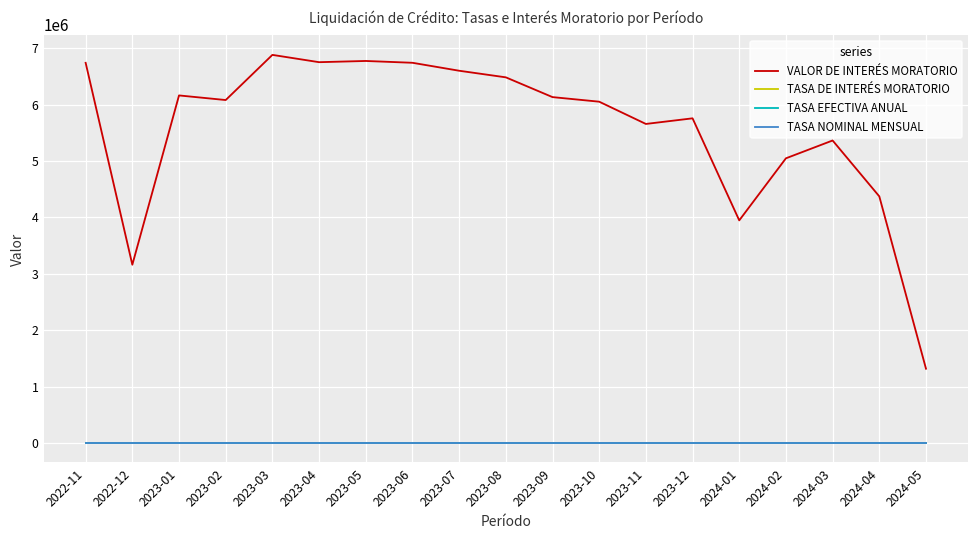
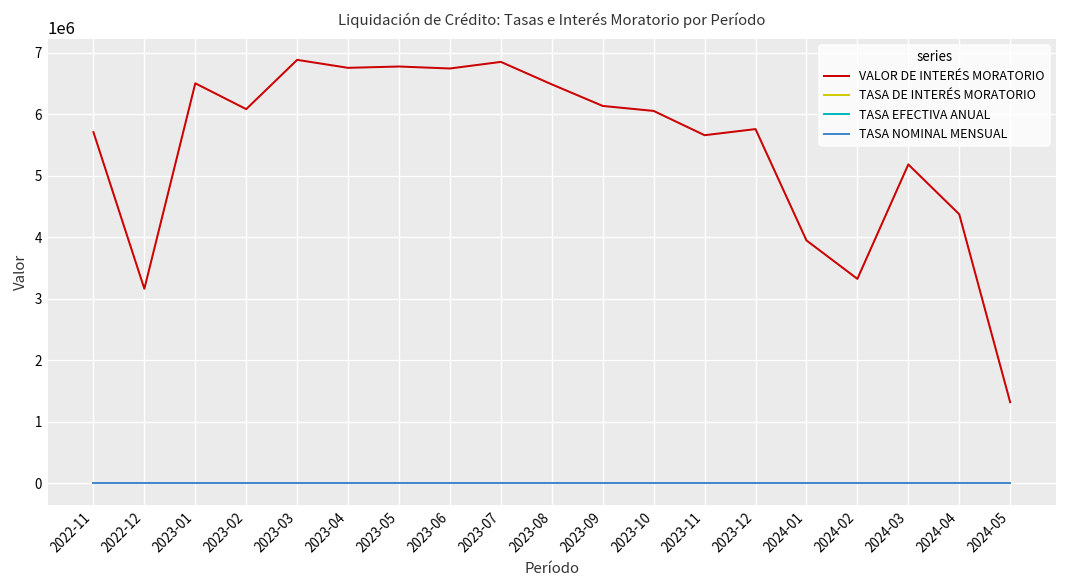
  {
    "VALOR DE INTERÉS MORATORIO": {
-     "2022-11": 6700000,
+     "2022-11": 5700000,
      "2022-12": 3200000,
-     "2023-01": 6200000,
+     "2023-01": 6500000,
      "2023-02": 6100000,
      "2023-03": 6900000,
      "2023-04": 6800000,
      "2023-05": 6800000,
      "2023-06": 6700000,
-     "2023-07": 6600000,
+     "2023-07": 6800000,
      "2023-08": 6500000,
      "2023-09": 6100000,
      "2023-10": 6100000,
      "2023-11": 5700000,
      "2023-12": 5800000,
      "2024-01": 3900000,
-     "2024-02": 5000000,
-     "2024-03": 5400000,
+     "2024-02": 3300000,
+     "2024-03": 5200000,
      "2024-04": 4400000,
      "2024-05": 1300000
    },
    "TASA NOMINAL MENSUAL": {
      "2022-11": 0,
      "2022-12": 0,
      "2023-01": 0,
      "2023-02": 0,
      "2023-03": 0,
      "2023-04": 0,
      "2023-05": 0,
      "2023-06": 0,
      "2023-07": 0,
      "2023-08": 0,
      "2023-09": 0,
      "2023-10": 0,
      "2023-11": 0,
      "2023-12": 0,
      "2024-01": 0,
      "2024-02": 0,
      "2024-03": 0,
      "2024-04": 0,
      "2024-05": 0
    }
  }
